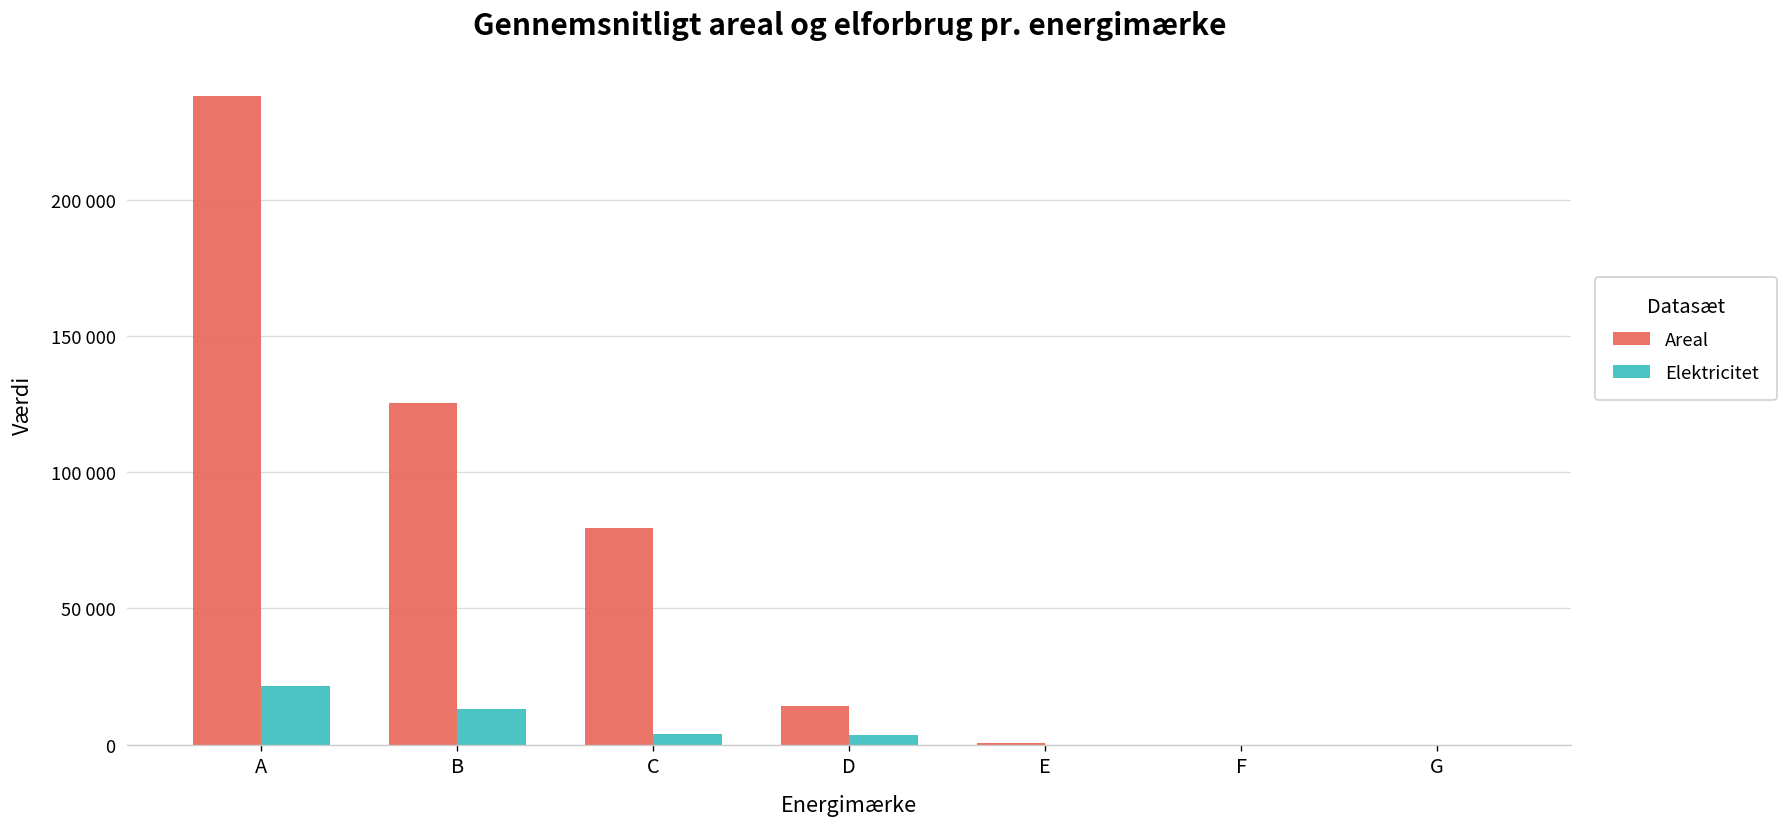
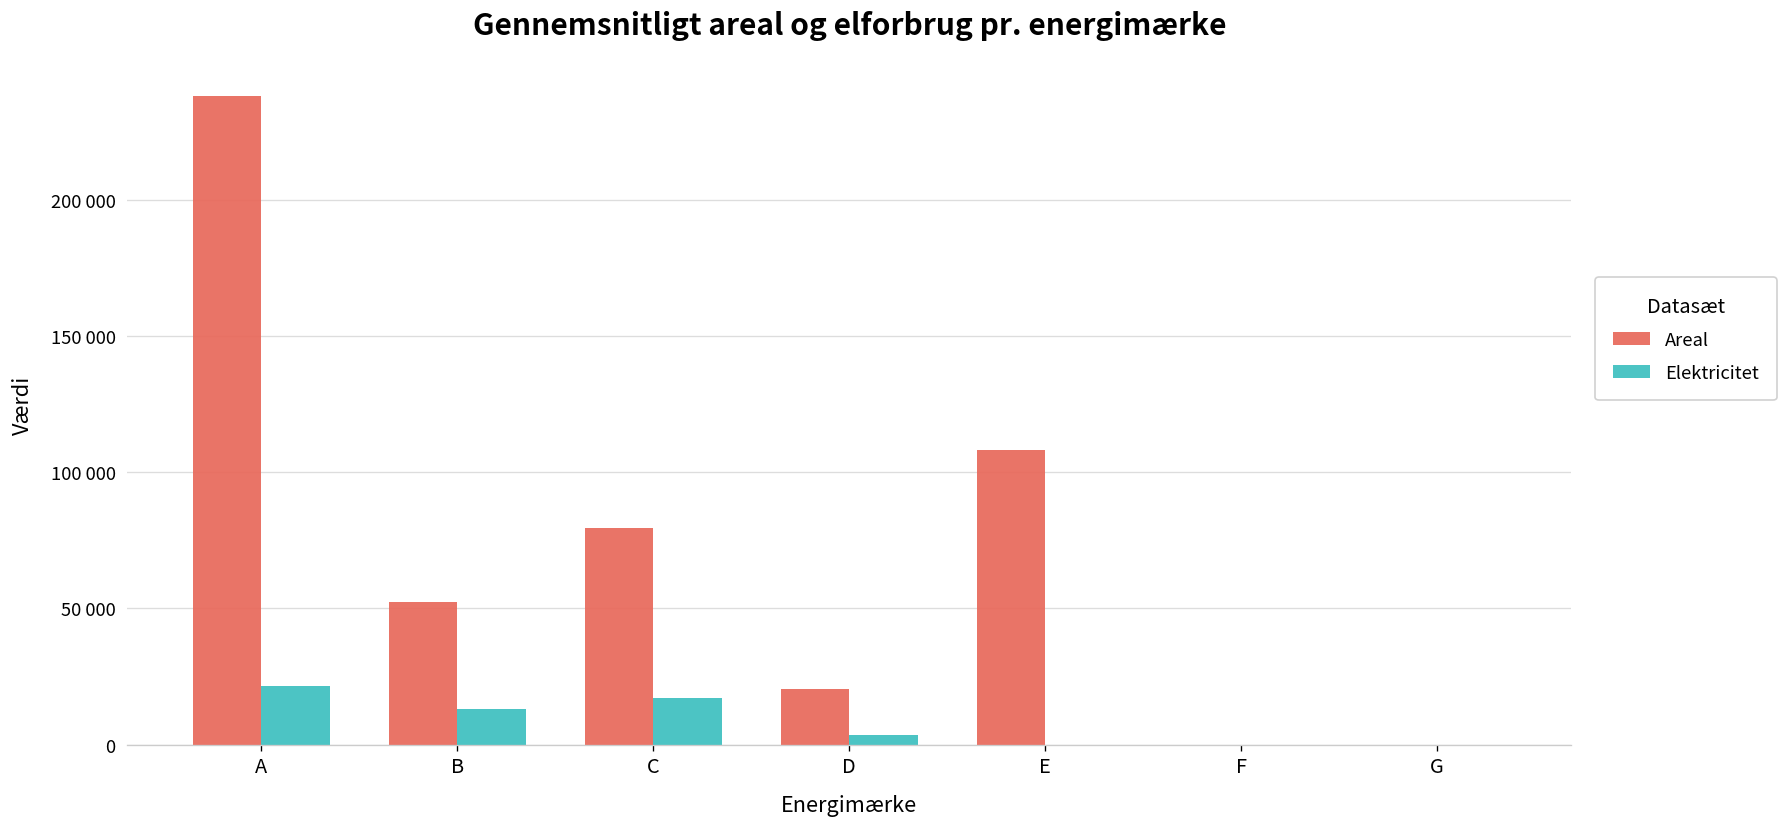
  {
    "Areal": {
      "A": 238000,
-     "B": 125000,
+     "B": 52000,
      "C": 80000,
-     "D": 14000,
-     "E": 1000,
+     "D": 20000,
+     "E": 108000,
      "F": 0,
      "G": 0
    },
    "Elektricitet": {
      "A": 22000,
      "B": 13000,
-     "C": 4000,
+     "C": 17000,
      "D": 4000,
      "E": 0,
      "F": 0,
      "G": 0
    }
  }
